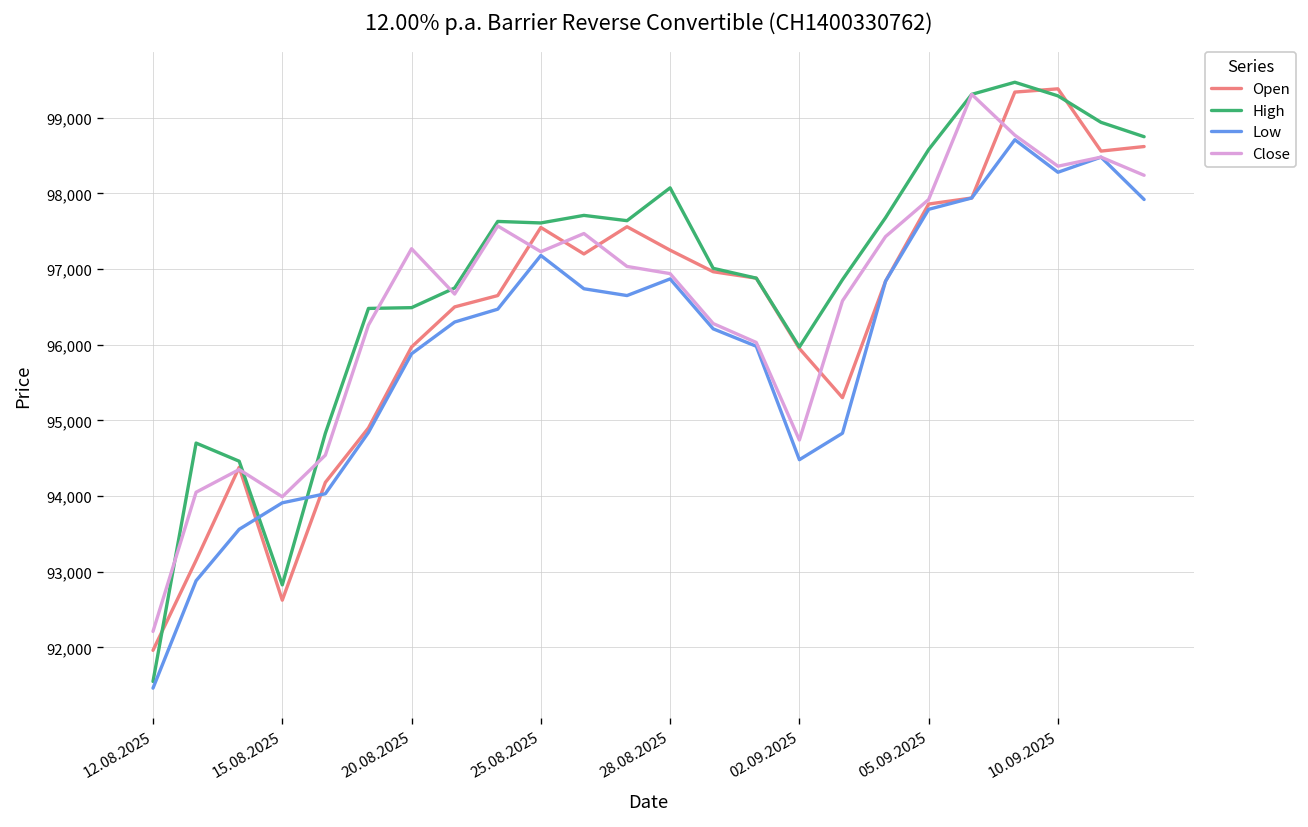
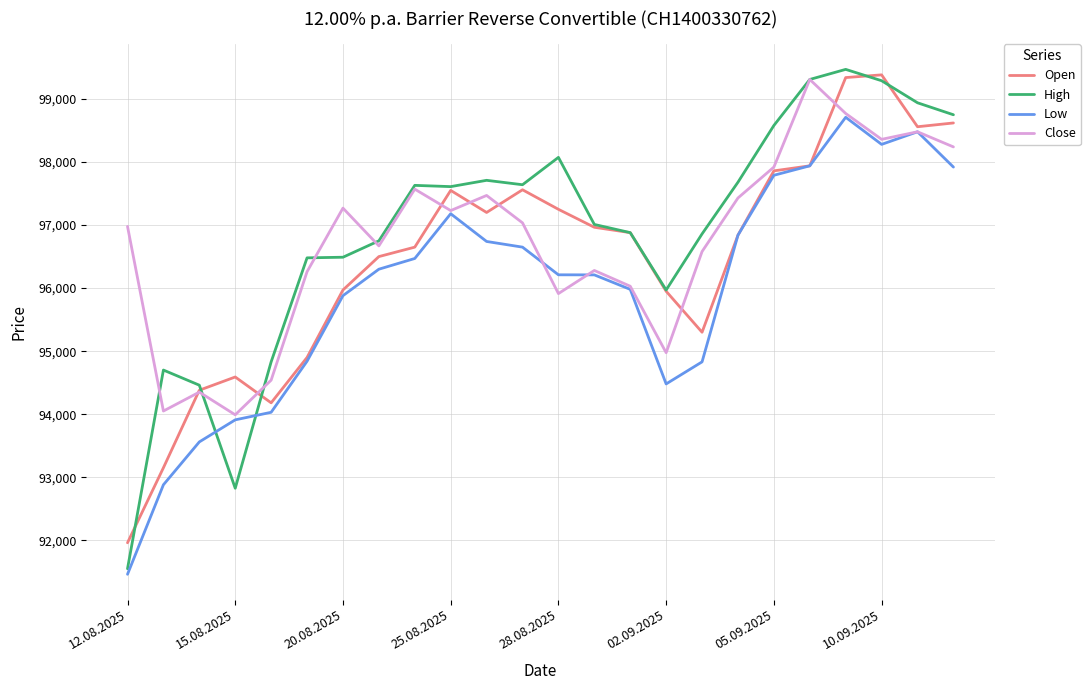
  {
    "Open": {
      "12.08.2025": "92,000",
-     "15.08.2025": "92,600",
+     "15.08.2025": "94,600",
      "20.08.2025": "96,000",
      "25.08.2025": "97,600",
      "28.08.2025": "97,300",
      "05.09.2025": "97,900",
      "10.09.2025": "99,400"
    },
    "High": {
      "12.08.2025": "91,500",
      "15.08.2025": "92,800",
      "20.08.2025": "96,500",
      "25.08.2025": "97,600",
      "28.08.2025": "98,100",
      "05.09.2025": "98,600",
      "10.09.2025": "99,300"
    },
    "Low": {
      "12.08.2025": "91,500",
      "15.08.2025": "93,900",
      "20.08.2025": "95,900",
      "25.08.2025": "97,200",
-     "28.08.2025": "96,900",
+     "28.08.2025": "96,200",
      "02.09.2025": "94,500",
      "05.09.2025": "97,800",
      "10.09.2025": "98,300"
    },
    "Close": {
-     "12.08.2025": "92,200",
+     "12.08.2025": "97,000",
      "15.08.2025": "94,000",
      "20.08.2025": "97,300",
      "25.08.2025": "97,200",
-     "28.08.2025": "96,900",
-     "02.09.2025": "94,700",
+     "28.08.2025": "95,900",
+     "02.09.2025": "95,000",
      "05.09.2025": "97,900",
      "10.09.2025": "98,400"
    }
  }
